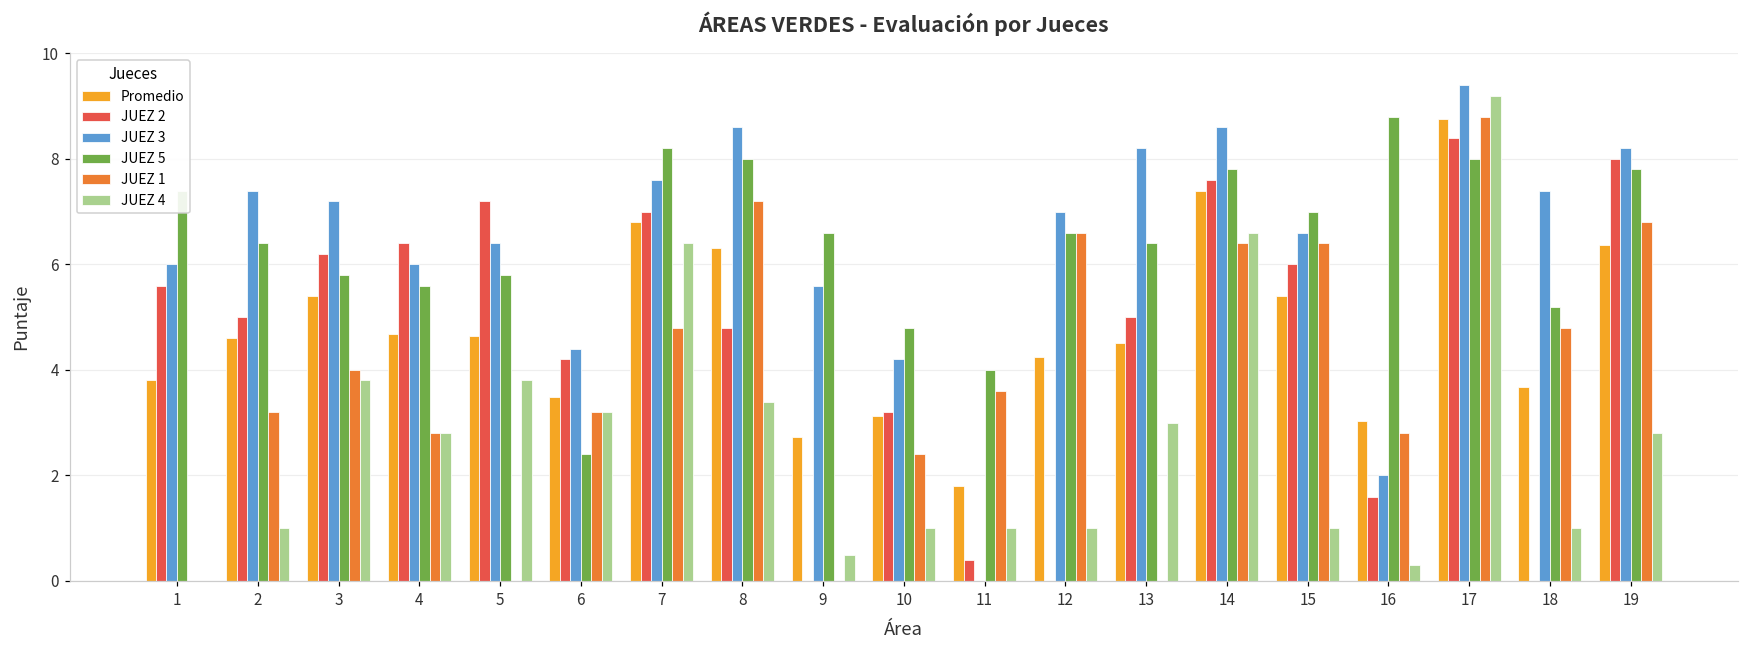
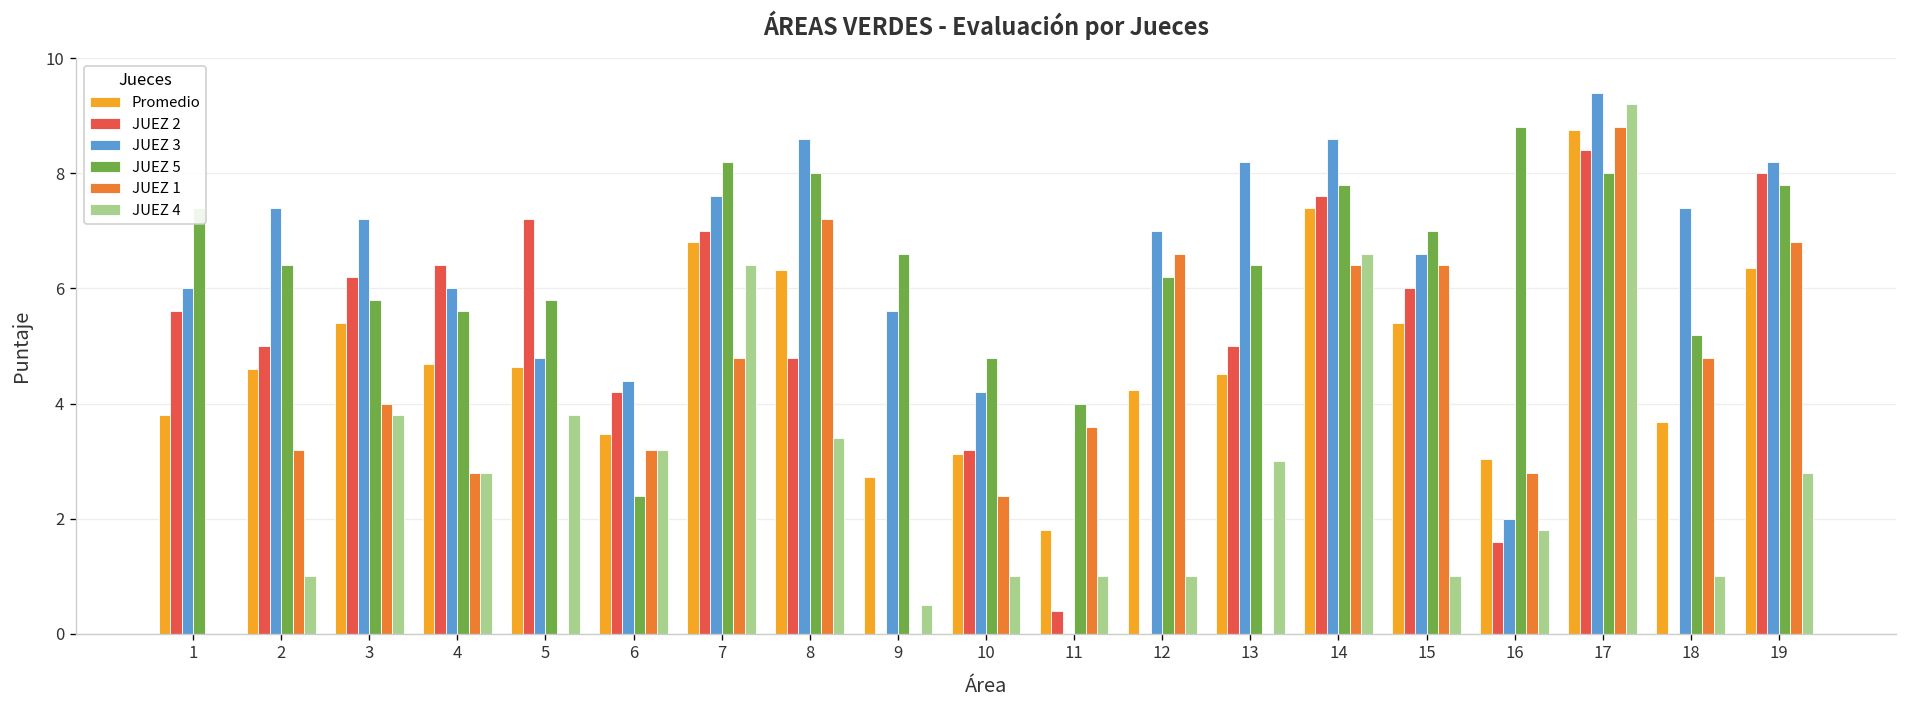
  {
    "JUEZ 3": {
      "1": 6.0,
      "2": 7.4,
      "3": 7.2,
      "4": 6.0,
-     "5": 6.4,
+     "5": 4.8,
      "6": 4.4,
      "7": 7.6,
      "8": 8.6,
      "9": 5.6,
      "10": 4.2,
      "11": 0.0,
      "12": 7.0,
      "13": 8.2,
      "14": 8.6,
      "15": 6.6,
      "16": 2.0,
      "17": 9.4,
      "18": 7.4,
      "19": 8.2
    },
    "JUEZ 5": {
      "2": 6.4,
      "3": 5.8,
      "4": 5.6,
      "5": 5.8,
      "6": 2.4,
      "7": 8.2,
      "8": 8.0,
      "9": 6.6,
      "10": 4.8,
      "11": 4.0,
-     "12": 6.6,
+     "12": 6.2,
      "13": 6.4,
      "14": 7.8,
      "15": 7.0,
      "16": 8.8,
      "17": 8.0,
      "18": 5.2,
      "19": 7.8
    },
    "JUEZ 4": {
      "1": 0.0,
      "2": 1.0,
      "3": 3.8,
      "4": 2.8,
      "5": 3.8,
      "6": 3.2,
      "7": 6.4,
      "8": 3.4,
      "9": 0.5,
      "10": 1.0,
      "11": 1.0,
      "12": 1.0,
      "13": 3.0,
      "14": 6.6,
      "15": 1.0,
-     "16": 0.3,
+     "16": 1.8,
      "17": 9.2,
      "18": 1.0,
      "19": 2.8
    }
  }
